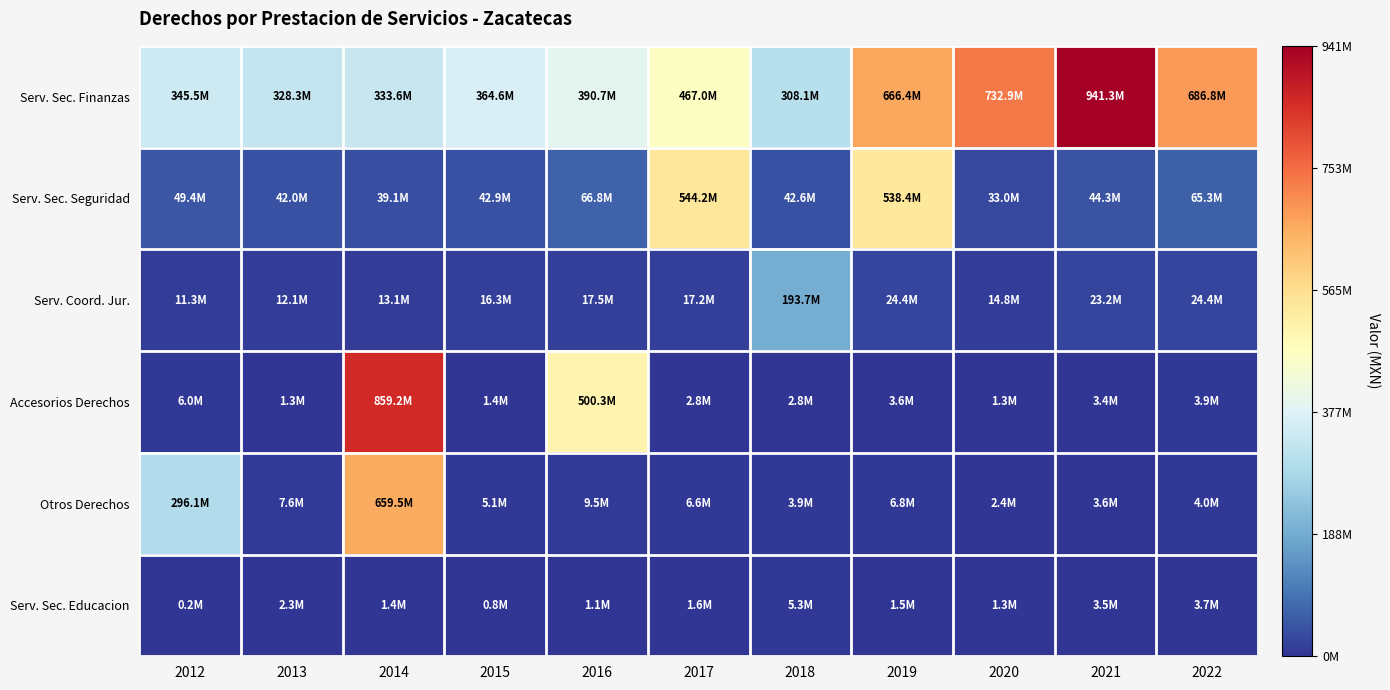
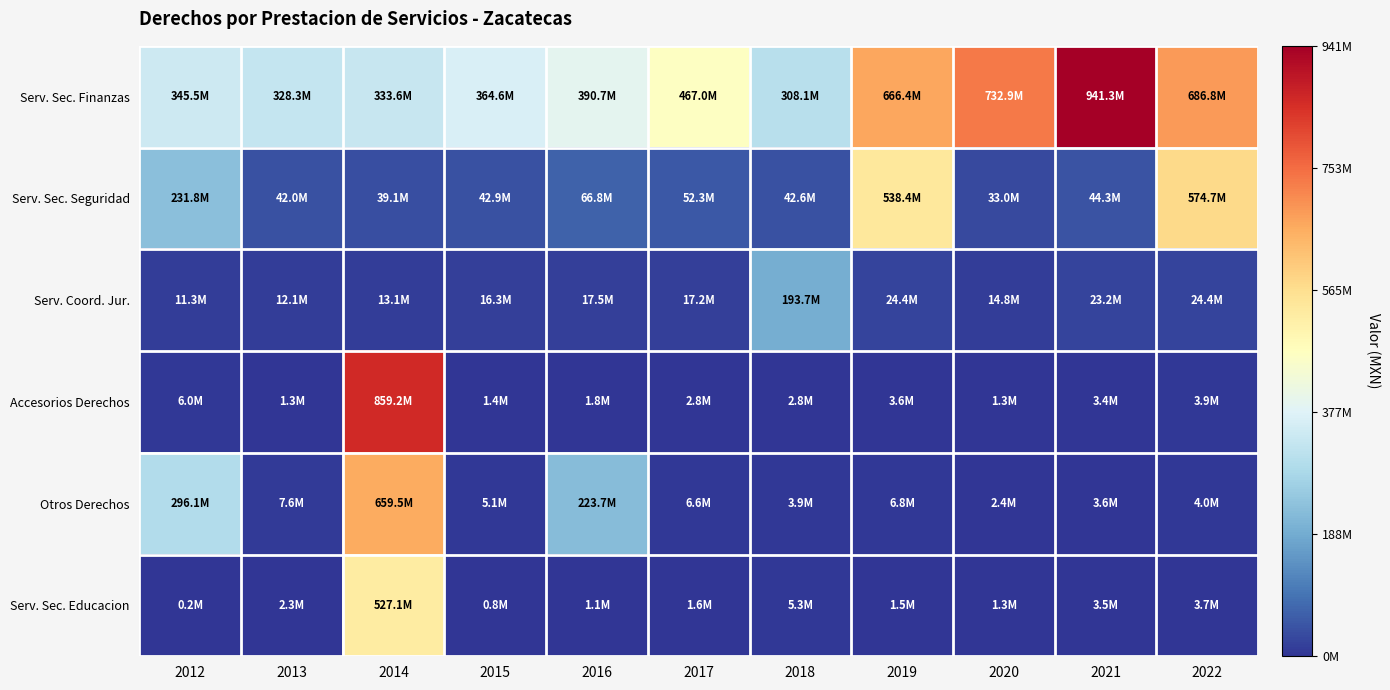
  {
    "Serv. Sec. Finanzas": {
      "2012": "345.5M",
      "2013": "328.3M",
      "2014": "333.6M",
      "2015": "364.6M",
      "2016": "390.7M",
      "2017": "467.0M",
      "2018": "308.1M",
      "2019": "666.4M",
      "2020": "732.9M",
      "2021": "941.3M",
      "2022": "686.8M"
    },
    "Serv. Sec. Seguridad": {
-     "2012": "49.4M",
+     "2012": "231.8M",
      "2013": "42.0M",
      "2014": "39.1M",
      "2015": "42.9M",
      "2016": "66.8M",
-     "2017": "544.2M",
+     "2017": "52.3M",
      "2018": "42.6M",
      "2019": "538.4M",
      "2020": "33.0M",
      "2021": "44.3M",
-     "2022": "65.3M"
+     "2022": "574.7M"
    },
    "Serv. Coord. Jur.": {
      "2012": "11.3M",
      "2013": "12.1M",
      "2014": "13.1M",
      "2015": "16.3M",
      "2016": "17.5M",
      "2017": "17.2M",
      "2018": "193.7M",
      "2019": "24.4M",
      "2020": "14.8M",
      "2021": "23.2M",
      "2022": "24.4M"
    },
    "Accesorios Derechos": {
      "2012": "6.0M",
      "2013": "1.3M",
      "2014": "859.2M",
      "2015": "1.4M",
-     "2016": "500.3M",
+     "2016": "1.8M",
      "2017": "2.8M",
      "2018": "2.8M",
      "2019": "3.6M",
      "2020": "1.3M",
      "2021": "3.4M",
      "2022": "3.9M"
    },
    "Otros Derechos": {
      "2012": "296.1M",
      "2013": "7.6M",
      "2014": "659.5M",
      "2015": "5.1M",
-     "2016": "9.5M",
+     "2016": "223.7M",
      "2017": "6.6M",
      "2018": "3.9M",
      "2019": "6.8M",
      "2020": "2.4M",
      "2021": "3.6M",
      "2022": "4.0M"
    },
    "Serv. Sec. Educacion": {
      "2012": "0.2M",
      "2013": "2.3M",
-     "2014": "1.4M",
+     "2014": "527.1M",
      "2015": "0.8M",
      "2016": "1.1M",
      "2017": "1.6M",
      "2018": "5.3M",
      "2019": "1.5M",
      "2020": "1.3M",
      "2021": "3.5M",
      "2022": "3.7M"
    }
  }
